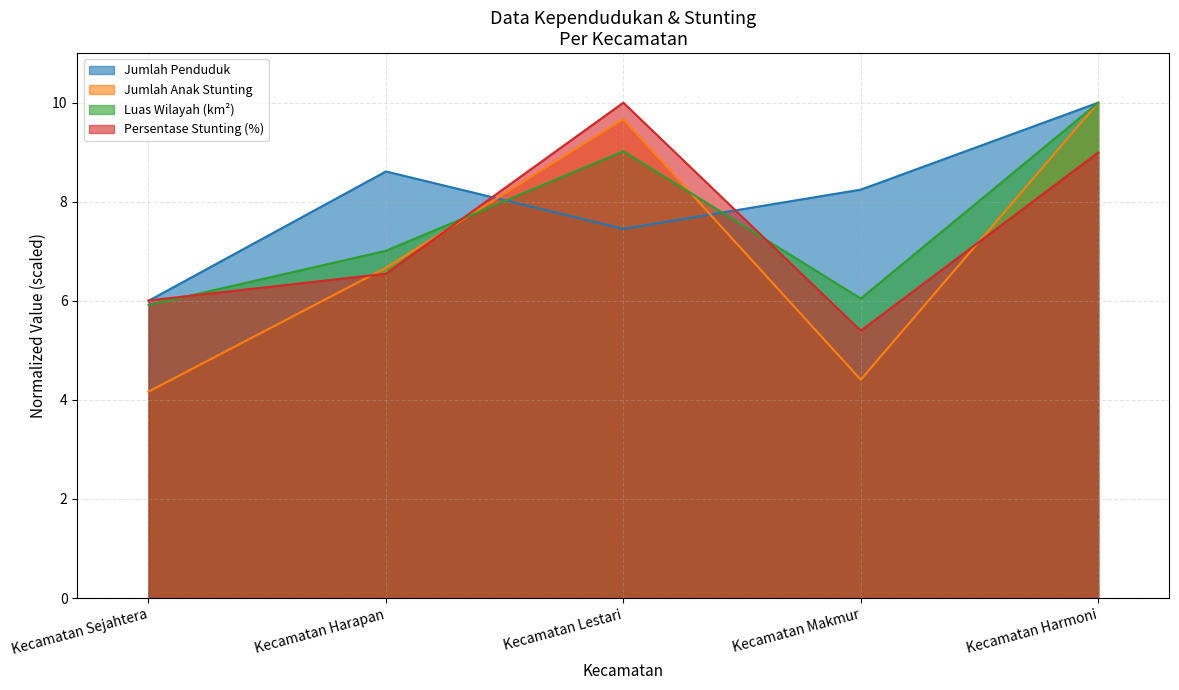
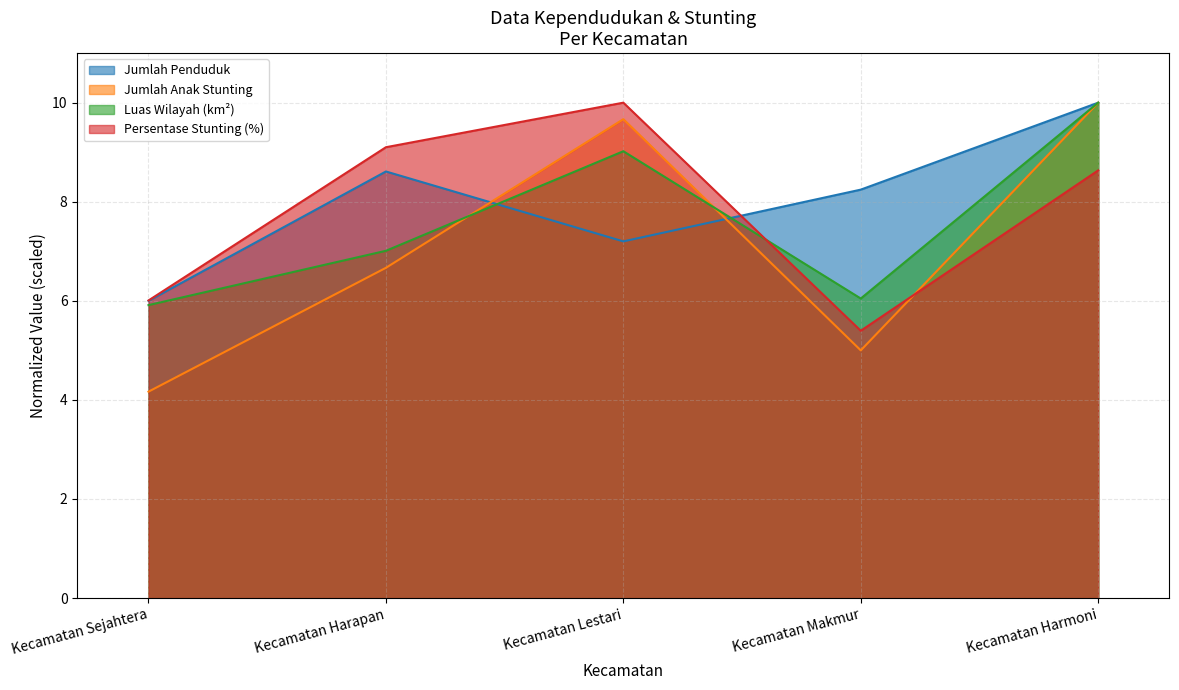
  {
    "Jumlah Penduduk": {
      "Kecamatan Harapan": 8.6,
-     "Kecamatan Lestari": 7.5,
+     "Kecamatan Lestari": 7.2,
      "Kecamatan Makmur": 8.2
    },
    "Jumlah Anak Stunting": {
      "Kecamatan Sejahtera": 4.2,
      "Kecamatan Harapan": 6.7,
      "Kecamatan Lestari": 9.7,
-     "Kecamatan Makmur": 4.4
+     "Kecamatan Makmur": 5.0
    },
    "Luas Wilayah (km²)": {
      "Kecamatan Sejahtera": 5.9,
      "Kecamatan Harapan": 7.0,
      "Kecamatan Lestari": 9.0,
      "Kecamatan Makmur": 6.0
    },
    "Persentase Stunting (%)": {
-     "Kecamatan Harapan": 6.5,
+     "Kecamatan Harapan": 9.1,
      "Kecamatan Lestari": 10.0,
      "Kecamatan Makmur": 5.4,
-     "Kecamatan Harmoni": 9.0
+     "Kecamatan Harmoni": 8.6
    }
  }
